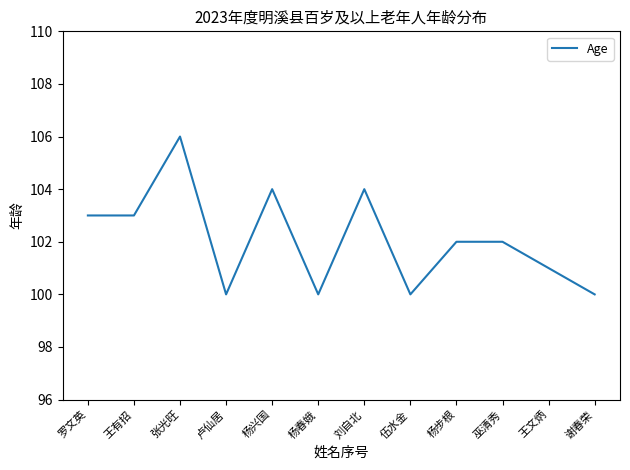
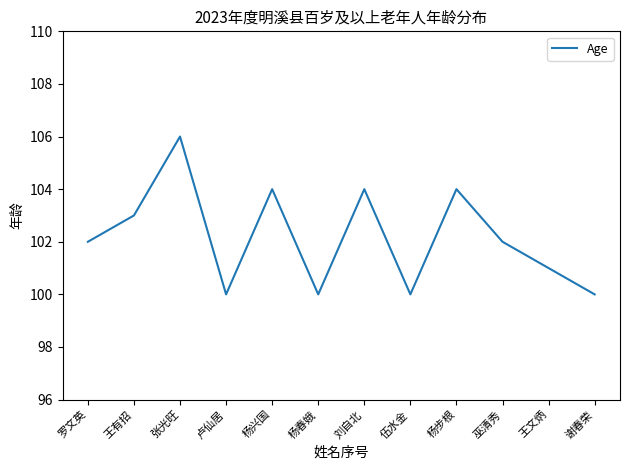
  {
-   "罗文英": 103,
+   "罗文英": 102,
    "王有招": 103,
    "张光旺": 106,
    "卢仙居": 100,
    "杨兴国": 104,
    "杨春娥": 100,
    "刘自北": 104,
    "伍水金": 100,
-   "杨步根": 102,
+   "杨步根": 104,
    "巫清秀": 102,
    "王文炳": 101,
    "谢春荣": 100
  }
